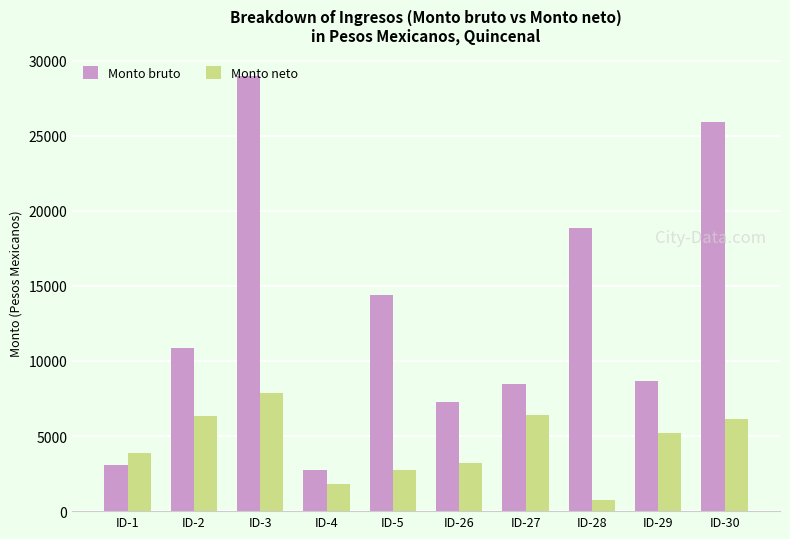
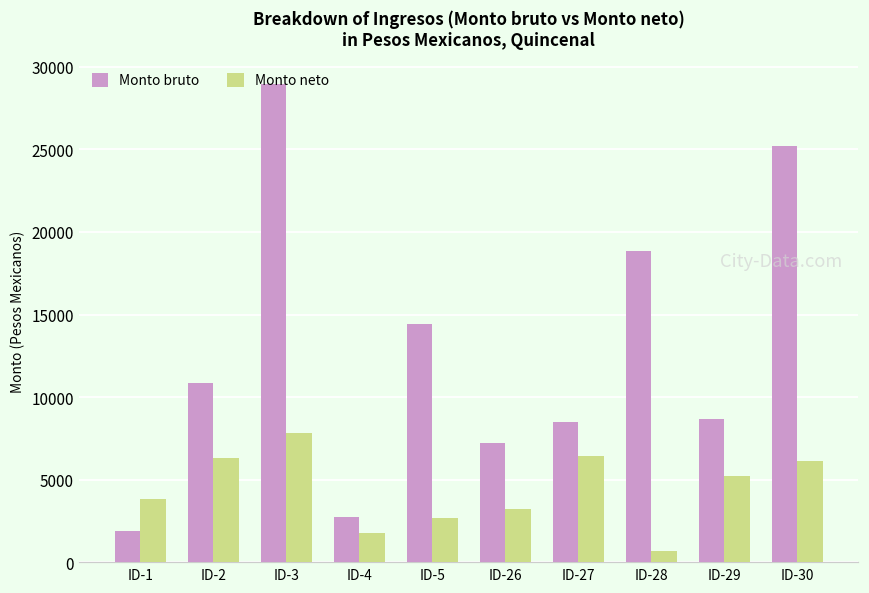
  {
    "Monto bruto": {
-     "ID-1": 3100,
+     "ID-1": 1900,
      "ID-2": 10900,
      "ID-3": 28900,
      "ID-4": 2700,
      "ID-5": 14400,
      "ID-26": 7300,
      "ID-27": 8500,
      "ID-28": 18800,
      "ID-29": 8700,
-     "ID-30": 25900
+     "ID-30": 25200
    },
    "Monto neto": {
      "ID-1": 3900,
      "ID-2": 6300,
      "ID-3": 7900,
      "ID-4": 1800,
      "ID-5": 2700,
      "ID-26": 3200,
      "ID-27": 6400,
      "ID-28": 700,
      "ID-29": 5200,
      "ID-30": 6100
    }
  }
